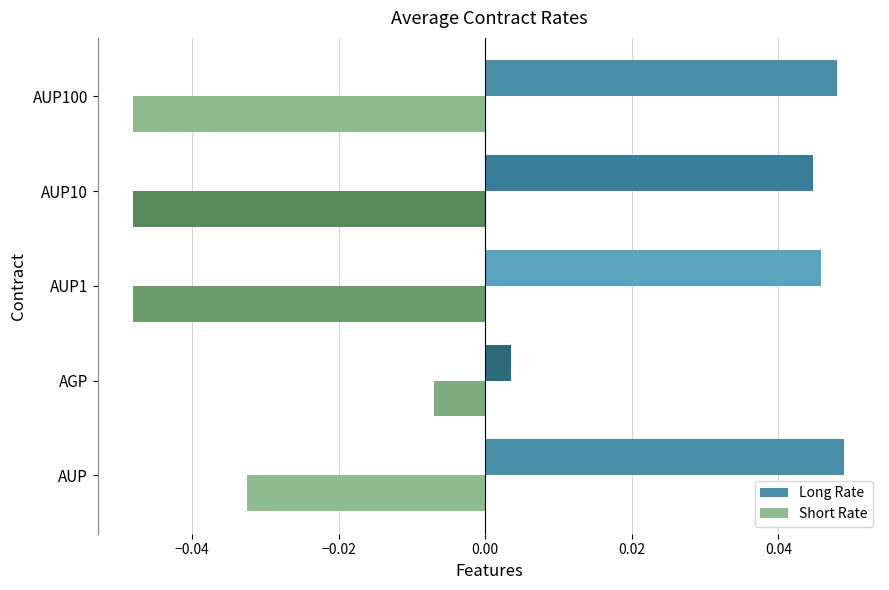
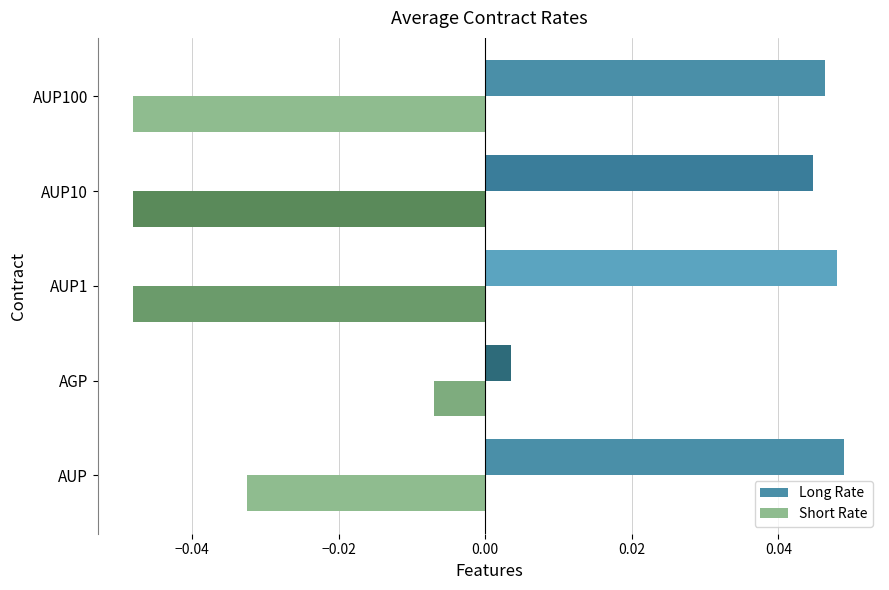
  {
    "Long Rate": {
-     "AUP100": 0.048,
+     "AUP100": 0.046,
      "AUP10": 0.045,
-     "AUP1": 0.046,
+     "AUP1": 0.048,
      "AGP": 0.004,
      "AUP": 0.049
    },
    "Short Rate": {
      "AUP100": -0.048,
      "AUP10": -0.048,
      "AUP1": -0.048,
      "AGP": -0.007,
      "AUP": -0.033
    }
  }
